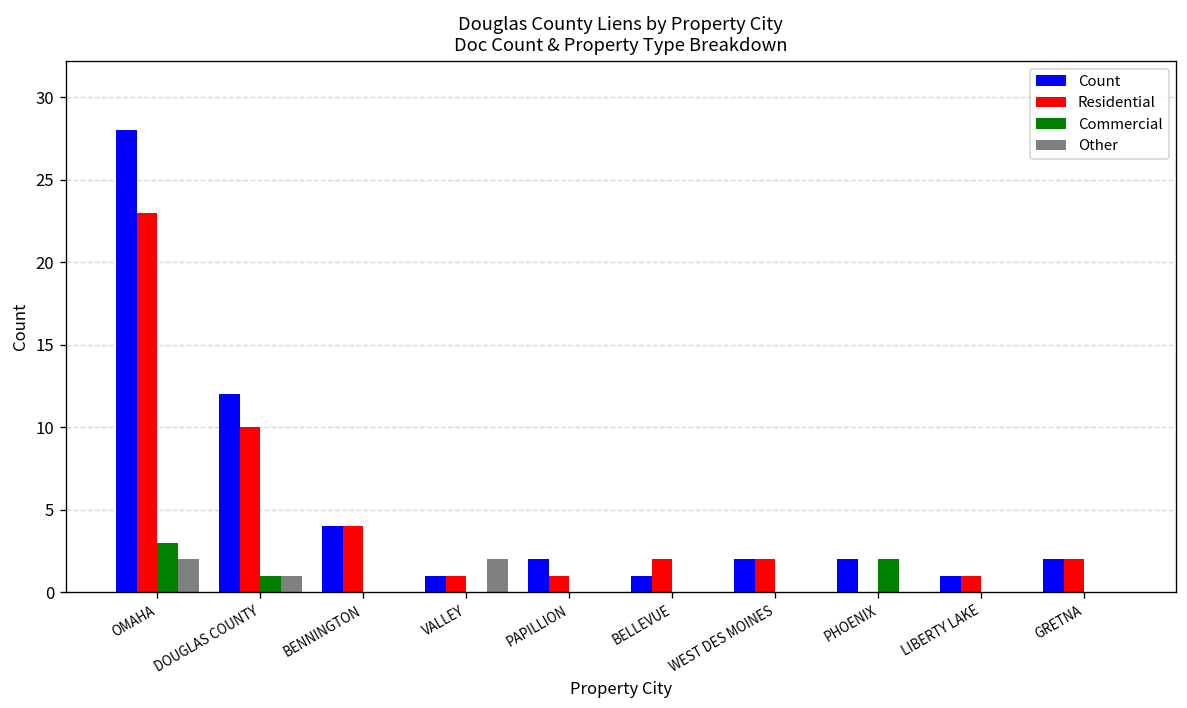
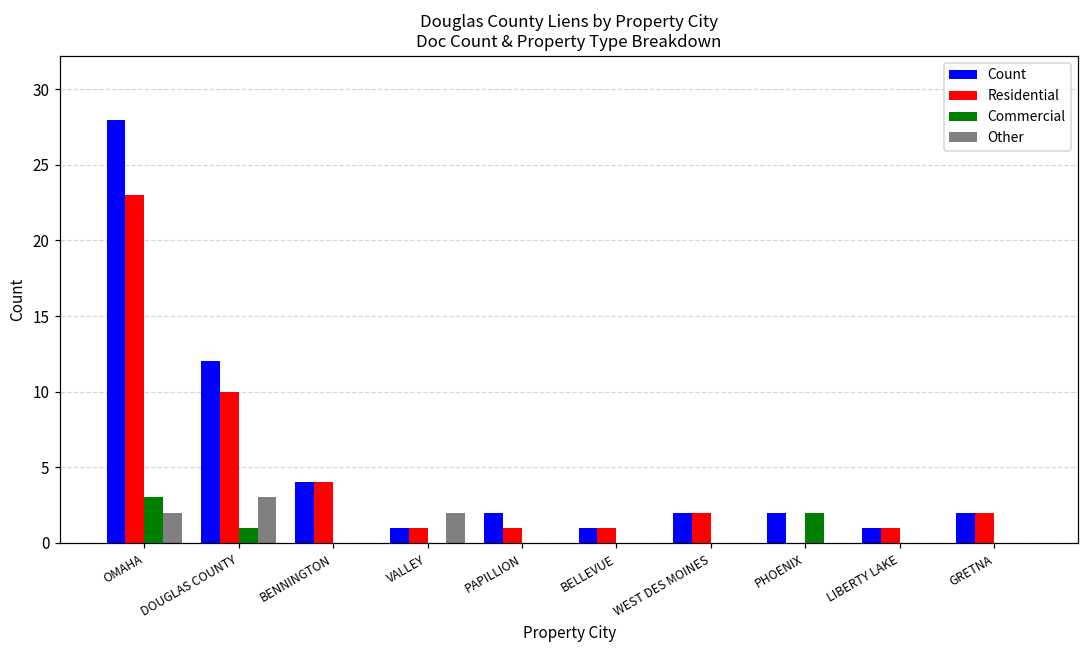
  {
    "Count": {
      "OMAHA": 28,
      "DOUGLAS COUNTY": 12,
      "BENNINGTON": 4,
      "VALLEY": 1,
      "PAPILLION": 2,
      "BELLEVUE": 1,
      "WEST DES MOINES": 2,
      "PHOENIX": 2,
      "LIBERTY LAKE": 1,
      "GRETNA": 2
    },
    "Residential": {
      "OMAHA": 23,
      "DOUGLAS COUNTY": 10,
      "BENNINGTON": 4,
      "VALLEY": 1,
      "PAPILLION": 1,
-     "BELLEVUE": 2,
+     "BELLEVUE": 1,
      "WEST DES MOINES": 2,
      "PHOENIX": 0,
      "LIBERTY LAKE": 1,
      "GRETNA": 2
    },
    "Commercial": {
      "OMAHA": 3,
      "DOUGLAS COUNTY": 1,
      "BENNINGTON": 0,
      "VALLEY": 0,
      "PAPILLION": 0,
      "BELLEVUE": 0,
      "WEST DES MOINES": 0,
      "PHOENIX": 2,
      "LIBERTY LAKE": 0,
      "GRETNA": 0
    },
    "Other": {
      "OMAHA": 2,
-     "DOUGLAS COUNTY": 1,
+     "DOUGLAS COUNTY": 3,
      "BENNINGTON": 0,
      "VALLEY": 2,
      "PAPILLION": 0,
      "BELLEVUE": 0,
      "WEST DES MOINES": 0,
      "PHOENIX": 0,
      "LIBERTY LAKE": 0,
      "GRETNA": 0
    }
  }
